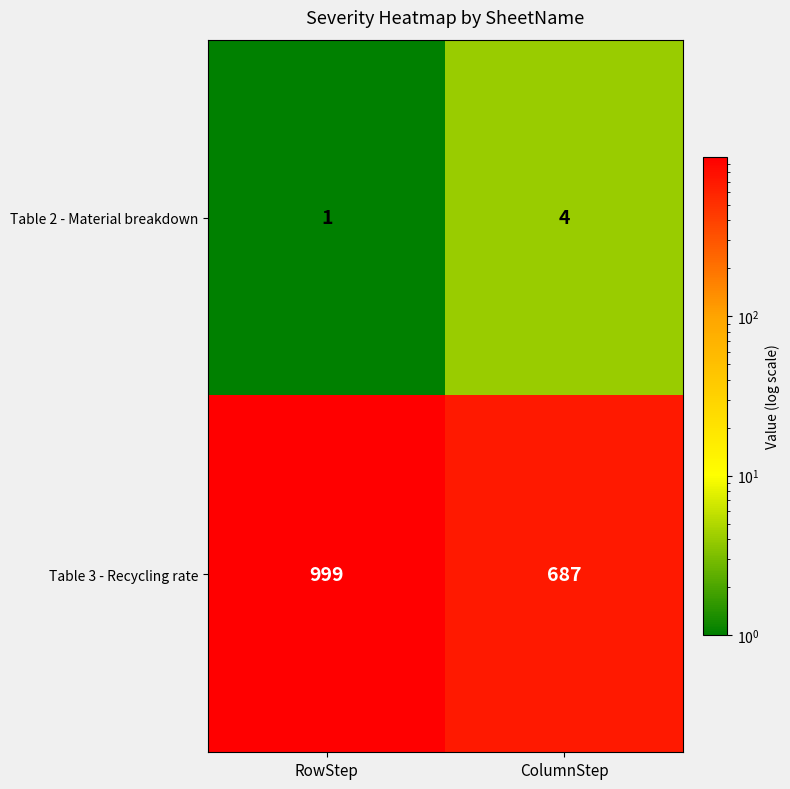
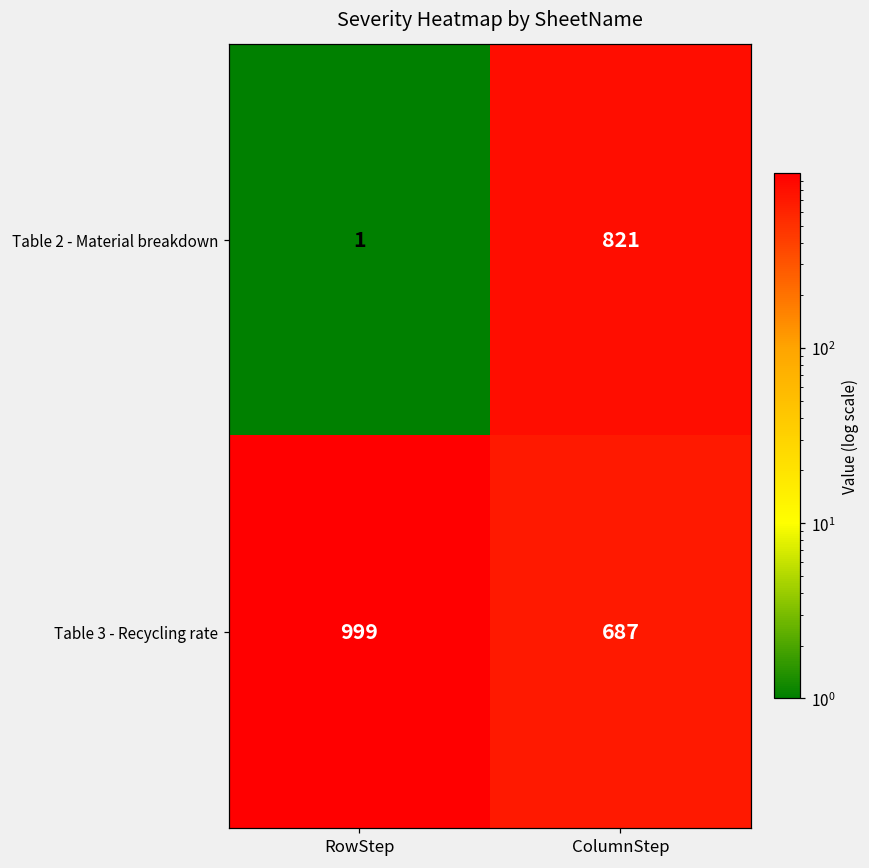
  {
    "Table 2 - Material breakdown": {
      "RowStep": 1,
-     "ColumnStep": 4
+     "ColumnStep": 821
    },
    "Table 3 - Recycling rate": {
      "RowStep": 999,
      "ColumnStep": 687
    }
  }
